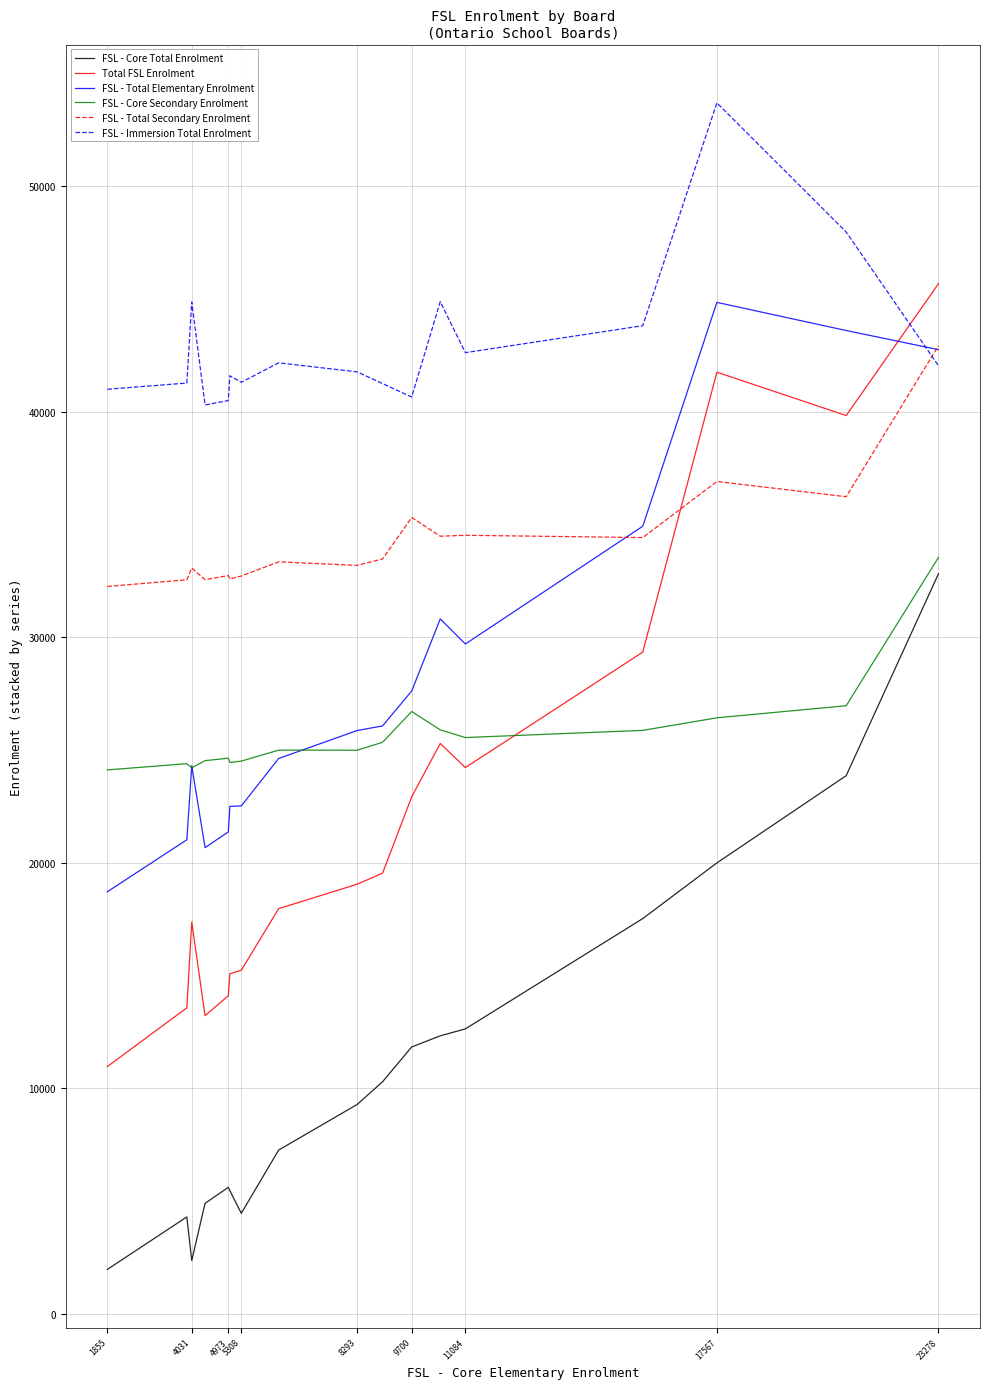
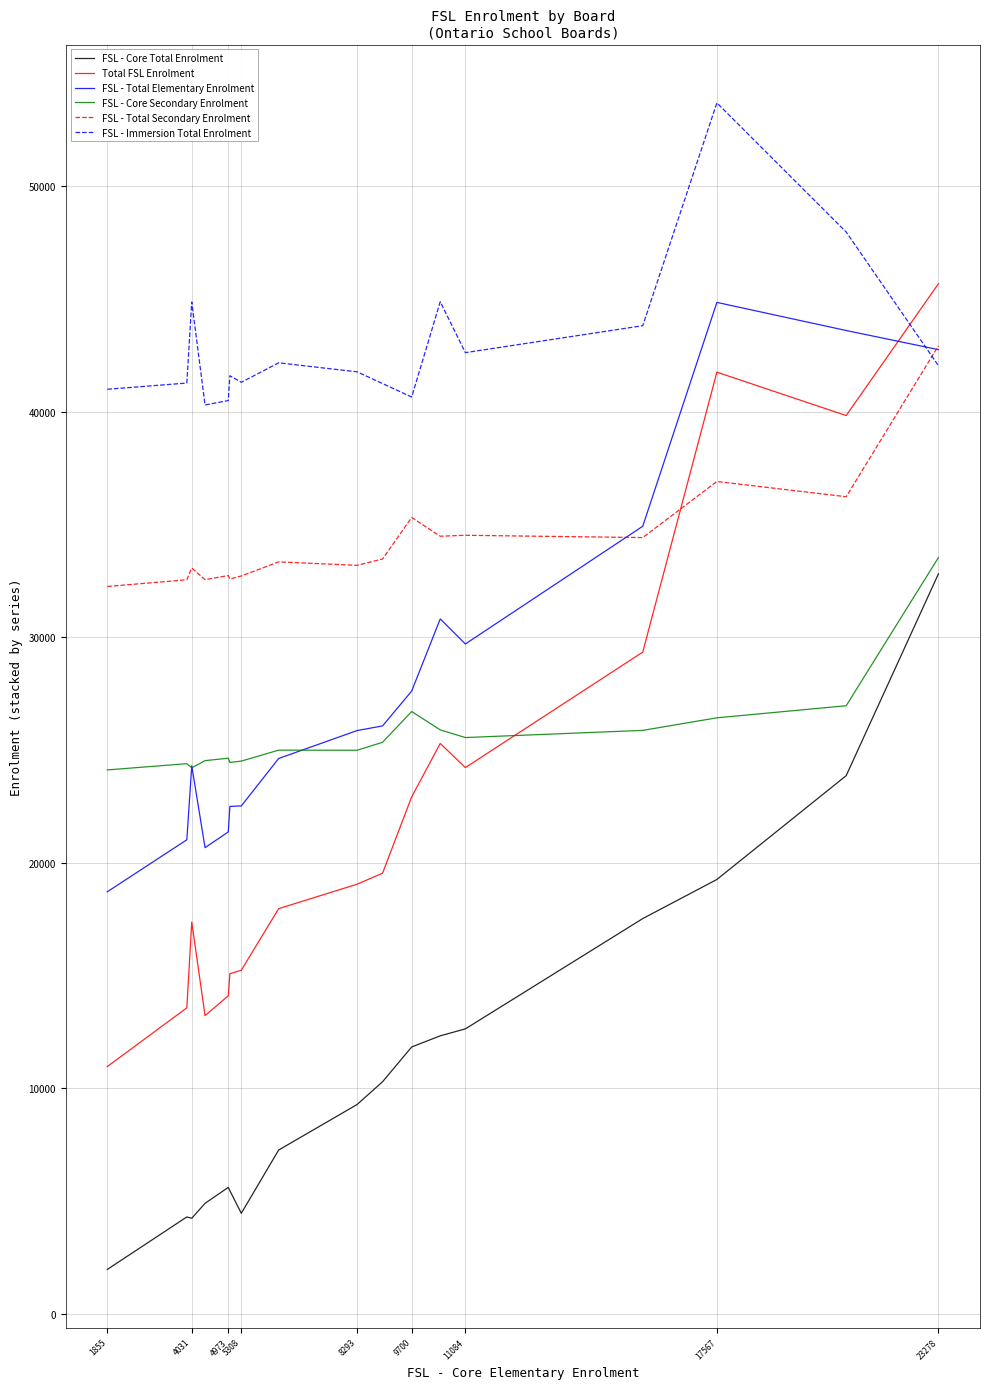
  {
    "FSL - Core Total Enrolment": {
      "1855": 2000,
-     "4031": 2400,
+     "4031": 4200,
      "4973": 5600,
      "5308": 4500,
      "8293": 9300,
      "9700": 11800,
      "11084": 12600,
-     "17567": 20000,
+     "17567": 19300,
      "23278": 32800
    },
    "FSL - Core Secondary Enrolment": {
      "1855": 24100,
      "4973": 24600,
      "5308": 24500,
      "8293": 25000,
      "9700": 26700,
      "11084": 25600,
      "17567": 26400,
      "23278": 33500
    }
  }
